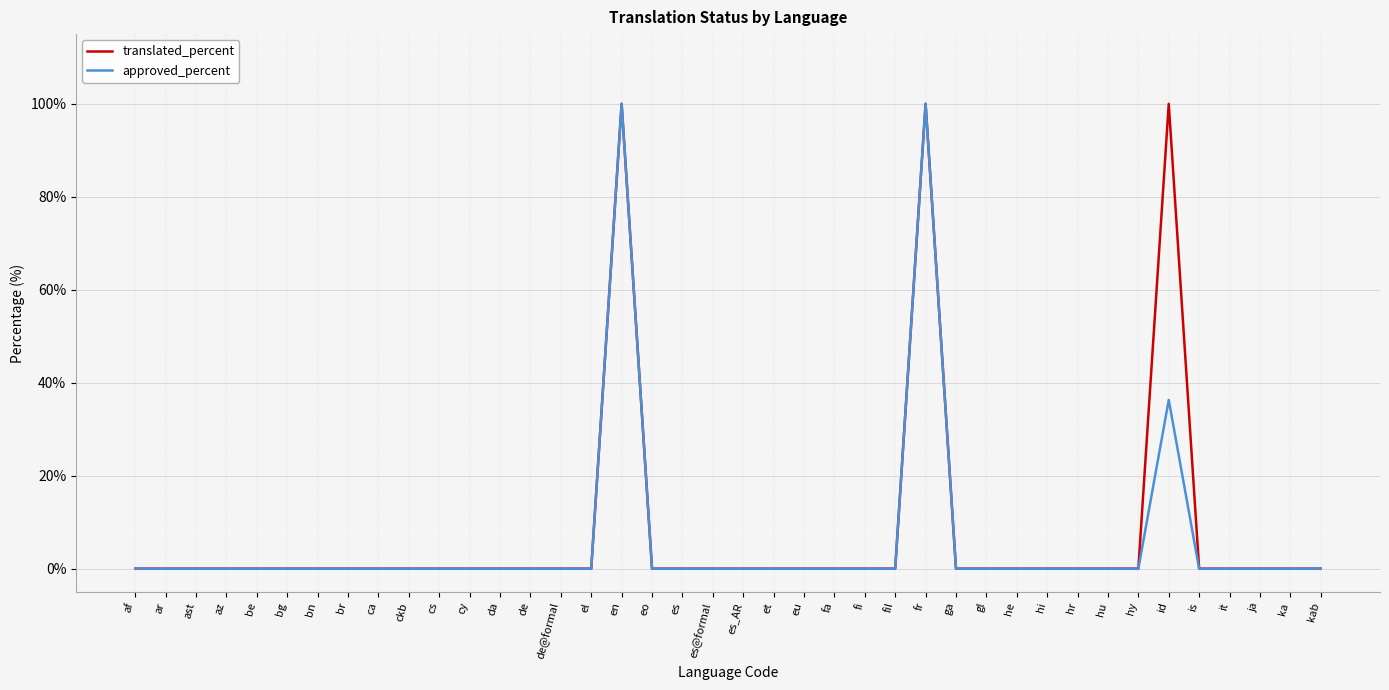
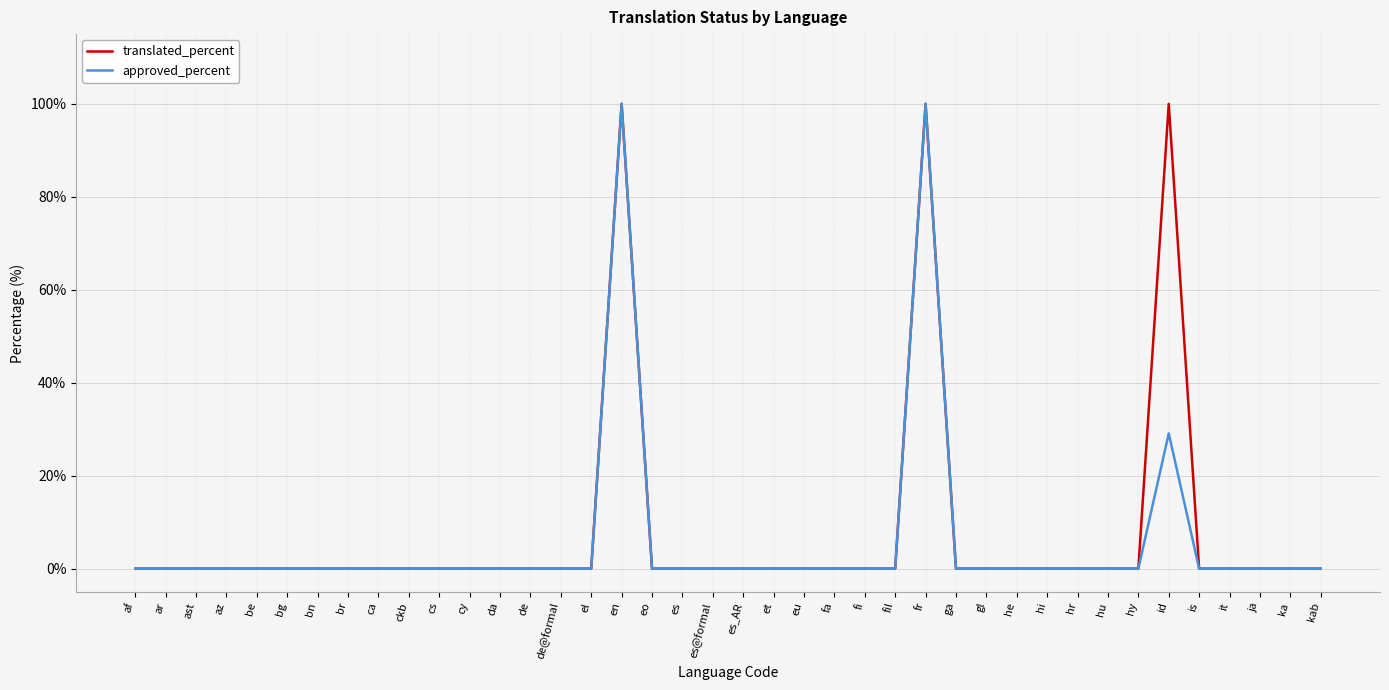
  {
    "translated_percent": {
      "id": "100%"
    },
    "approved_percent": {
-     "id": "36%"
+     "id": "29%"
    }
  }
